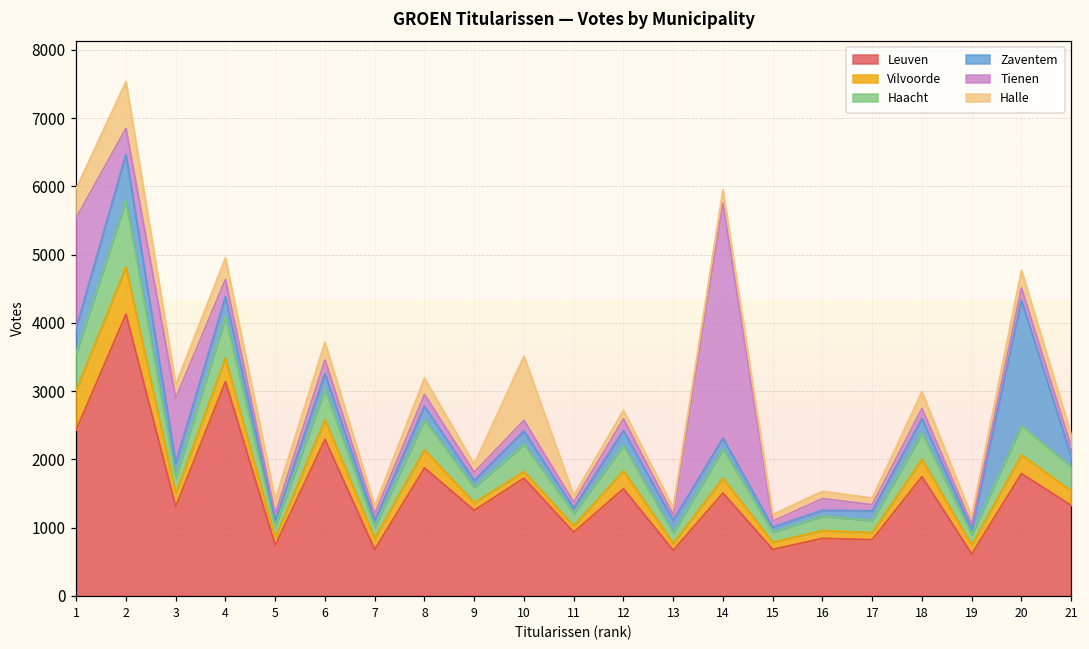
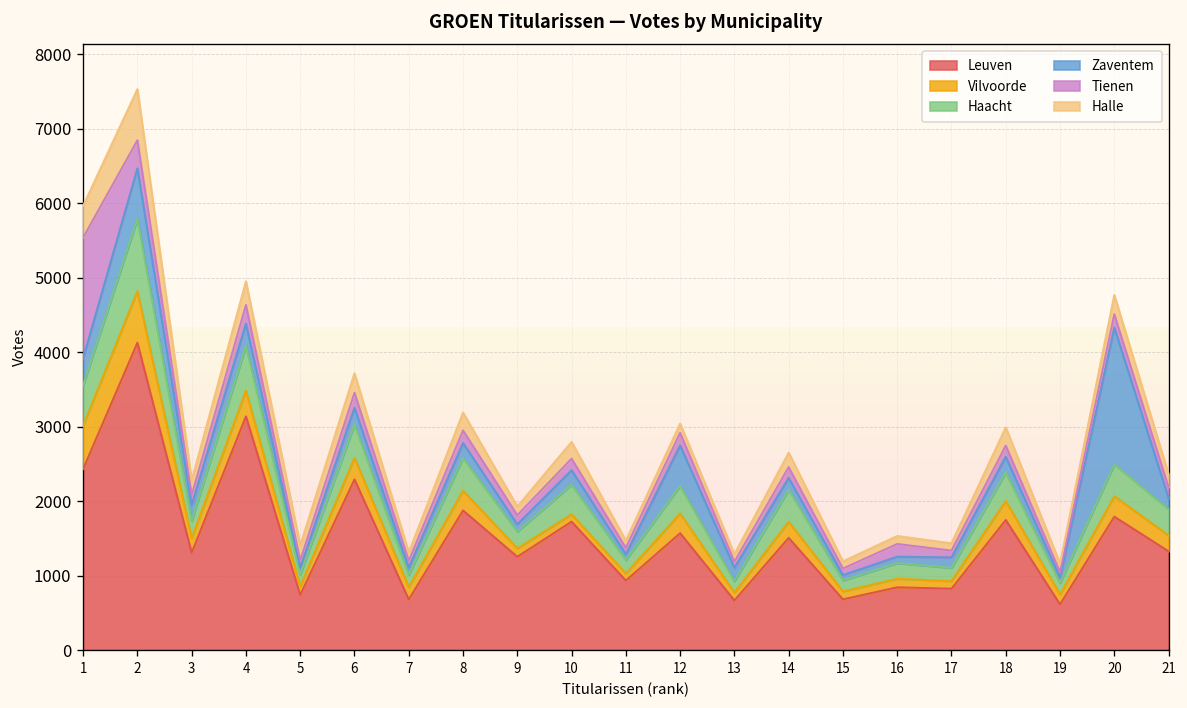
  {
    "Leuven": {
      "1": 2400,
      "2": 4100,
      "3": 1300,
      "4": 3100,
      "5": 700,
      "6": 2300,
      "7": 700,
      "8": 1900,
      "9": 1300,
      "10": 1700,
      "11": 900,
      "12": 1600,
      "13": 700,
      "14": 1500,
      "15": 700,
      "16": 800,
      "17": 800,
      "18": 1700,
      "19": 600,
      "20": 1800,
      "21": 1300
    },
    "Vilvoorde": {
      "1": 600,
      "2": 700,
      "3": 200,
      "4": 300,
      "5": 100,
      "6": 300,
      "7": 200,
      "8": 300,
      "9": 100,
      "10": 100,
      "11": 100,
      "12": 300,
      "13": 100,
      "14": 200,
      "15": 100,
      "16": 100,
      "17": 100,
      "18": 300,
      "19": 100,
      "20": 300,
      "21": 200
    },
    "Haacht": {
      "1": 500,
      "2": 1000,
      "3": 200,
      "4": 600,
      "5": 200,
      "6": 400,
      "7": 200,
      "8": 400,
      "9": 200,
      "10": 400,
      "11": 200,
      "12": 400,
      "13": 200,
      "14": 400,
      "15": 100,
      "16": 200,
      "17": 200,
      "18": 400,
      "19": 200,
      "20": 400,
      "21": 400
    },
    "Zaventem": {
      "1": 400,
      "2": 700,
      "3": 200,
      "4": 300,
      "5": 100,
      "6": 200,
      "7": 100,
      "8": 200,
      "9": 100,
      "10": 200,
      "11": 100,
-     "12": 200,
+     "12": 500,
      "13": 200,
      "14": 200,
      "15": 100,
      "16": 100,
      "17": 100,
      "18": 200,
      "19": 100,
      "20": 1800,
      "21": 100
    },
    "Tienen": {
      "1": 1600,
      "2": 400,
-     "3": 900,
+     "3": 100,
      "4": 300,
      "5": 100,
      "6": 200,
      "7": 100,
      "8": 200,
      "9": 100,
      "10": 200,
      "11": 100,
      "12": 200,
      "13": 100,
-     "14": 3400,
+     "14": 100,
      "15": 100,
      "16": 200,
      "17": 100,
      "18": 200,
      "19": 100,
      "20": 200,
      "21": 100
    },
    "Halle": {
      "1": 400,
      "2": 700,
      "3": 200,
      "4": 300,
      "5": 200,
      "6": 300,
      "7": 100,
      "8": 200,
      "9": 100,
-     "10": 900,
+     "10": 200,
      "11": 100,
      "12": 100,
      "13": 100,
      "14": 200,
      "15": 100,
      "16": 100,
      "17": 100,
      "18": 200,
      "19": 100,
      "20": 300,
      "21": 200
    }
  }
